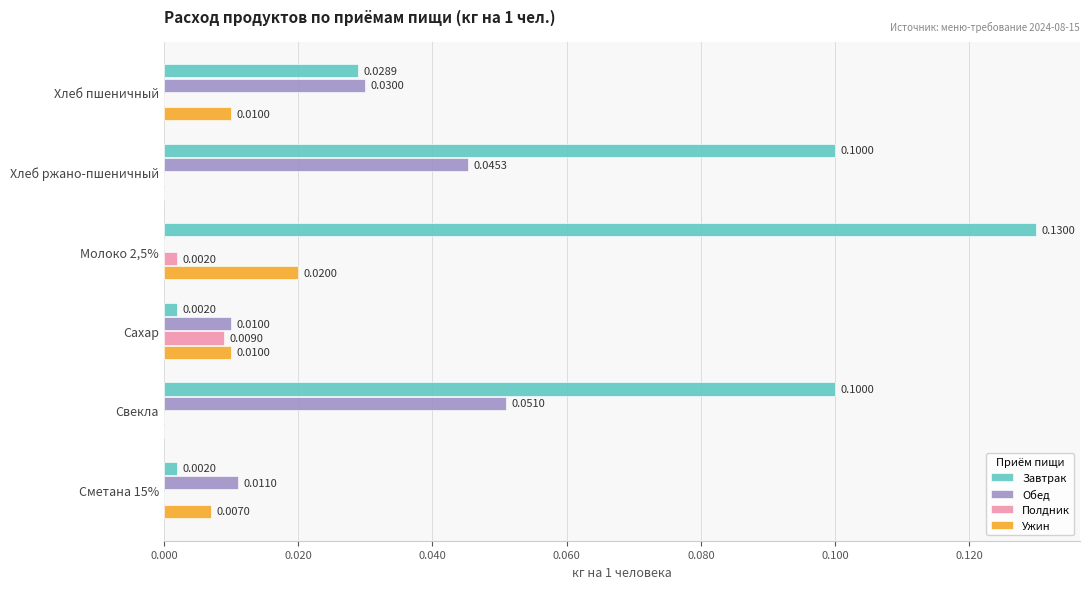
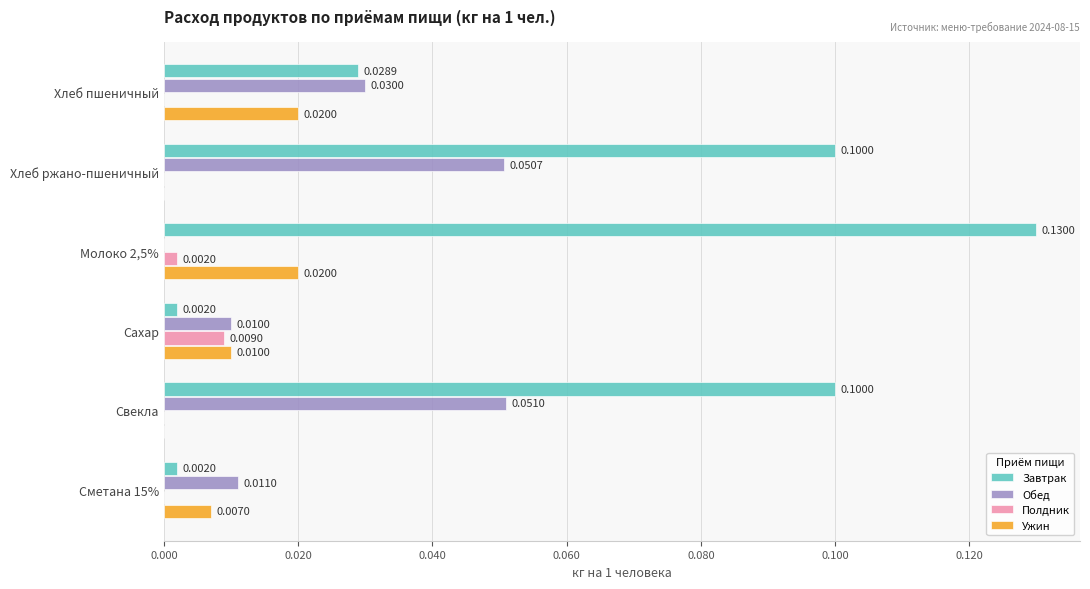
  {
    "Завтрак": {
      "Хлеб пшеничный": 0.0289,
      "Хлеб ржано-пшеничный": 0.1000,
      "Молоко 2,5%": 0.1300,
      "Сахар": 0.0020,
      "Свекла": 0.1000,
      "Сметана 15%": 0.0020
    },
    "Обед": {
      "Хлеб пшеничный": 0.0300,
-     "Хлеб ржано-пшеничный": 0.0453,
+     "Хлеб ржано-пшеничный": 0.0507,
      "Сахар": 0.0100,
      "Свекла": 0.0510,
      "Сметана 15%": 0.0110
    },
    "Полдник": {
      "Молоко 2,5%": 0.0020,
      "Сахар": 0.0090
    },
    "Ужин": {
-     "Хлеб пшеничный": 0.0100,
+     "Хлеб пшеничный": 0.0200,
      "Молоко 2,5%": 0.0200,
      "Сахар": 0.0100,
      "Сметана 15%": 0.0070
    }
  }
